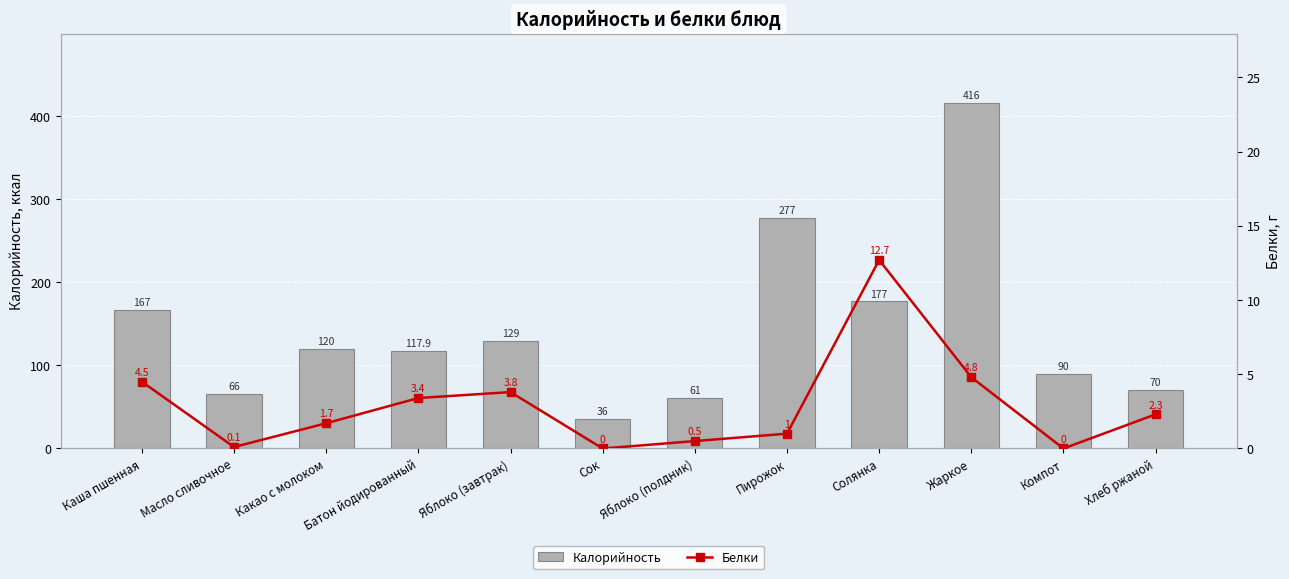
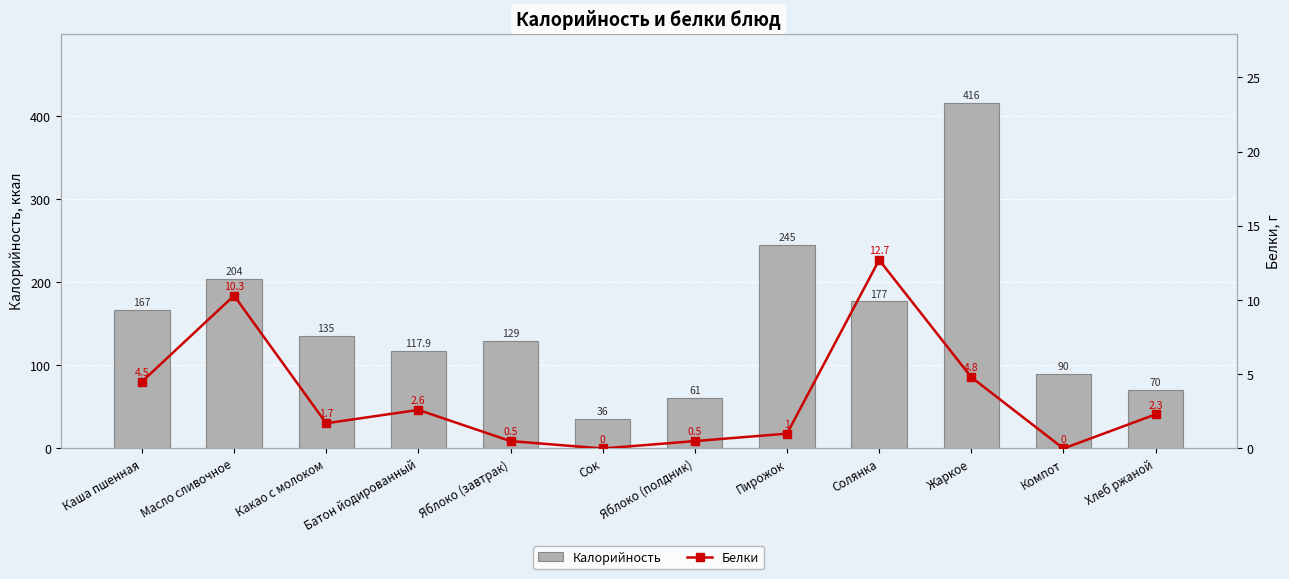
  {
    "Калорийность": {
      "Каша пшенная": 167,
-     "Масло сливочное": 66,
-     "Какао с молоком": 120,
+     "Масло сливочное": 204,
+     "Какао с молоком": 135,
      "Батон йодированный": 117.9,
      "Яблоко (завтрак)": 129,
      "Сок": 36,
      "Яблоко (полдник)": 61,
-     "Пирожок": 277,
+     "Пирожок": 245,
      "Солянка": 177,
      "Жаркое": 416,
      "Компот": 90,
      "Хлеб ржаной": 70
    },
    "Белки": {
      "Каша пшенная": 4.5,
-     "Масло сливочное": 0.1,
+     "Масло сливочное": 10.3,
      "Какао с молоком": 1.7,
-     "Батон йодированный": 3.4,
-     "Яблоко (завтрак)": 3.8,
+     "Батон йодированный": 2.6,
+     "Яблоко (завтрак)": 0.5,
      "Сок": 0,
      "Яблоко (полдник)": 0.5,
      "Пирожок": 1,
      "Солянка": 12.7,
      "Жаркое": 4.8,
      "Компот": 0,
      "Хлеб ржаной": 2.3
    }
  }
